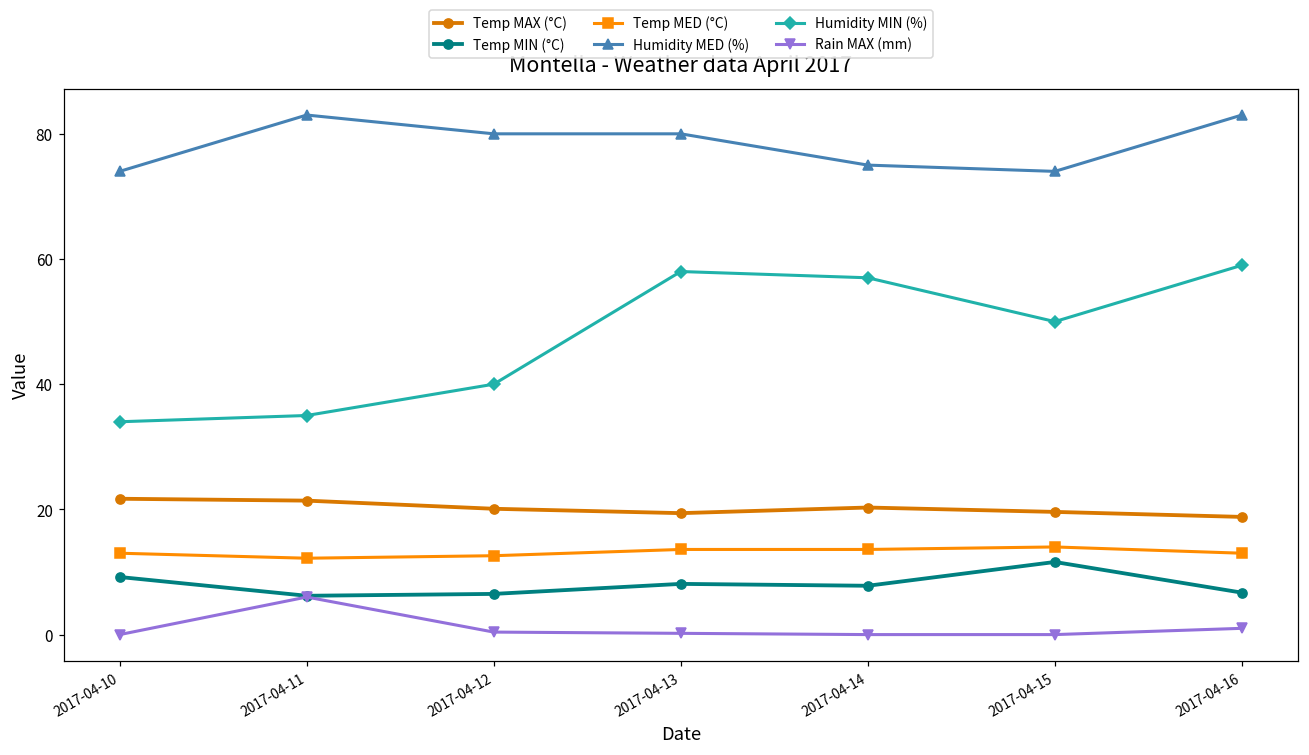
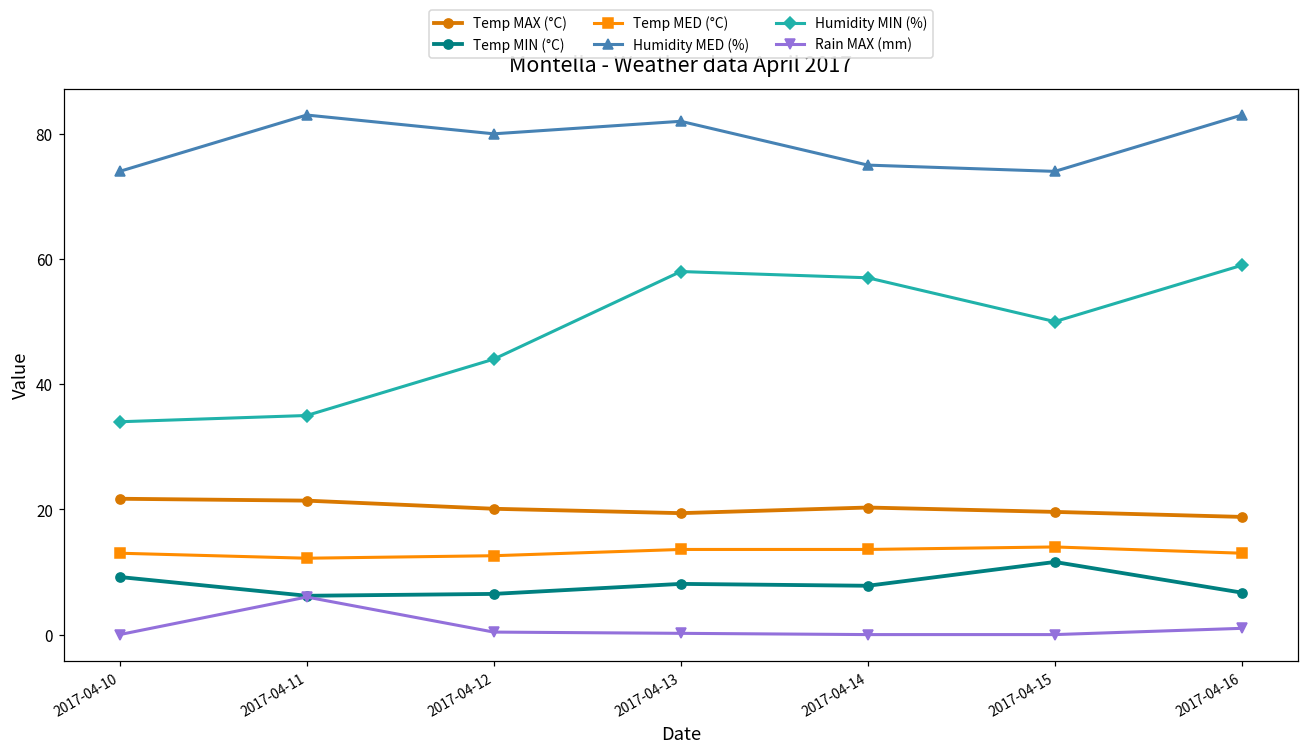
  {
    "Temp MIN (°C)": {
      "2017-04-10": 9,
      "2017-04-12": 7,
      "2017-04-13": 8,
      "2017-04-14": 8,
      "2017-04-15": 12,
      "2017-04-16": 7
    },
    "Humidity MED (%)": {
      "2017-04-10": 74,
      "2017-04-11": 83,
      "2017-04-12": 80,
-     "2017-04-13": 80,
+     "2017-04-13": 82,
      "2017-04-14": 75,
      "2017-04-15": 74,
      "2017-04-16": 83
    },
    "Humidity MIN (%)": {
      "2017-04-10": 34,
      "2017-04-11": 35,
-     "2017-04-12": 40,
+     "2017-04-12": 44,
      "2017-04-13": 58,
      "2017-04-14": 57,
      "2017-04-15": 50,
      "2017-04-16": 59
    },
    "Rain MAX (mm)": {
      "2017-04-10": 0,
      "2017-04-12": 0,
      "2017-04-13": 0,
      "2017-04-14": 0,
      "2017-04-15": 0,
      "2017-04-16": 1
    }
  }
